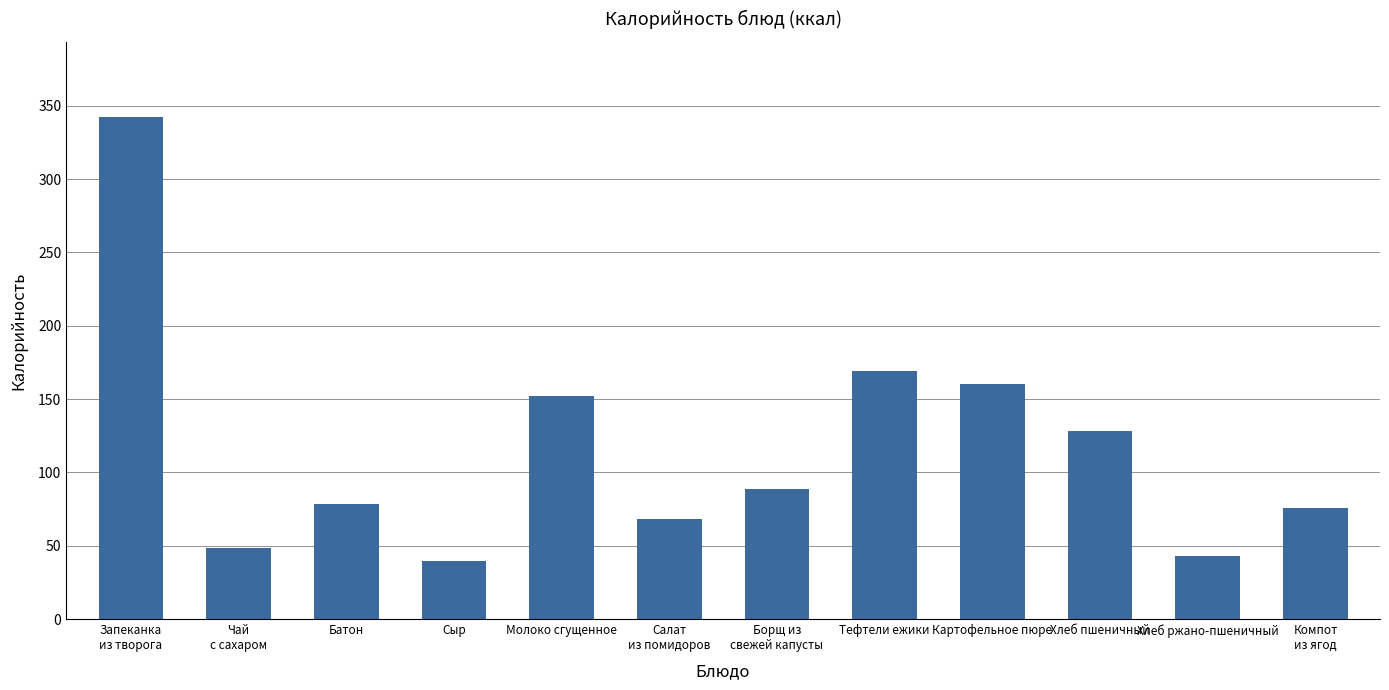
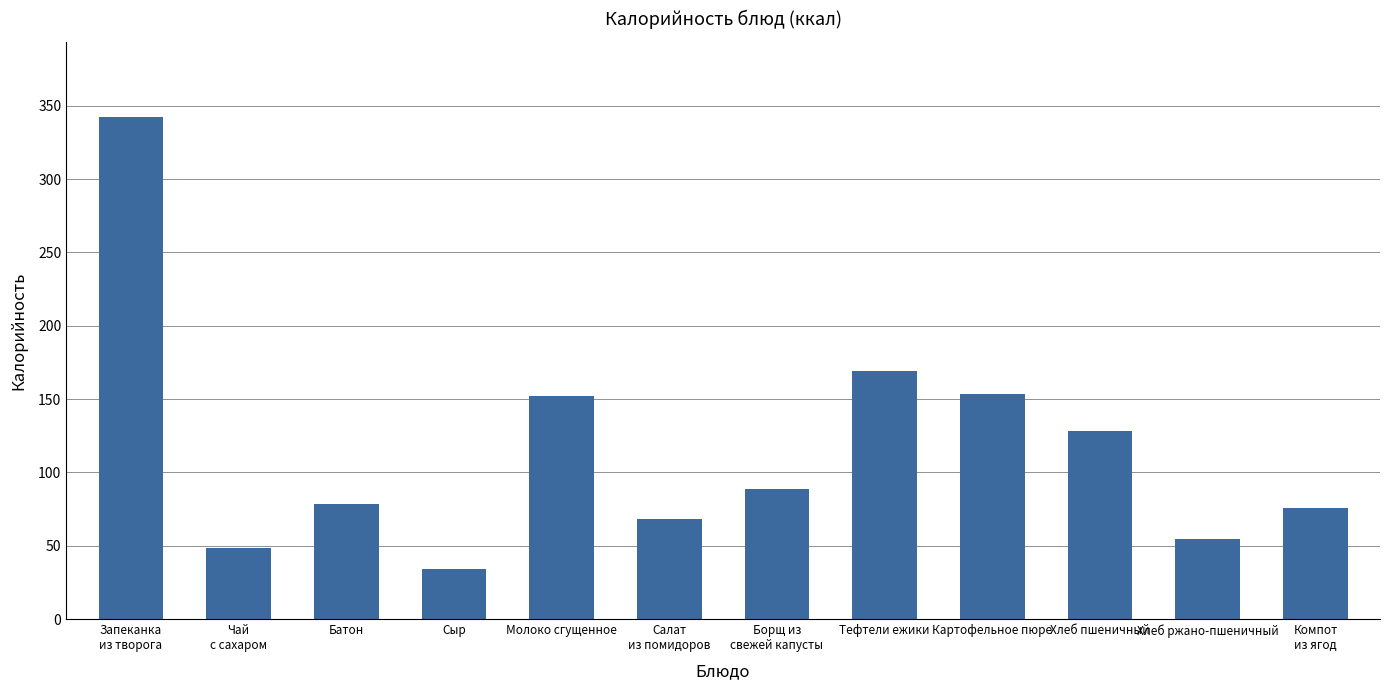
  {
    "Запеканка из творога": 342,
    "Чай с сахаром": 49,
    "Батон": 79,
-   "Сыр": 40,
+   "Сыр": 34,
    "Молоко сгущенное": 152,
    "Салат из помидоров": 68,
    "Борщ из свежей капусты": 89,
    "Тефтели ежики": 169,
-   "Картофельное пюре": 160,
+   "Картофельное пюре": 154,
    "Хлеб пшеничный": 128,
-   "Хлеб ржано-пшеничный": 43,
+   "Хлеб ржано-пшеничный": 54,
    "Компот из ягод": 76
  }
